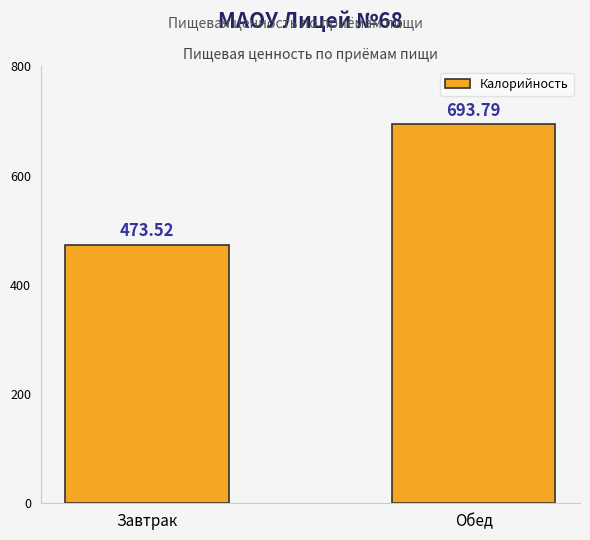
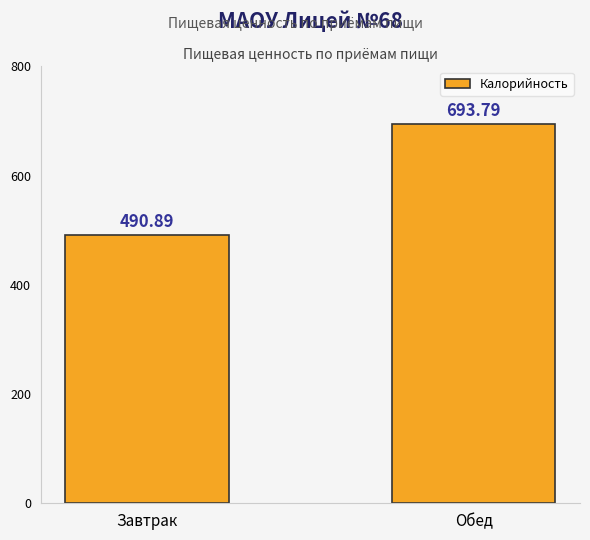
  {
-   "Завтрак": 473.52,
+   "Завтрак": 490.89,
    "Обед": 693.79
  }
